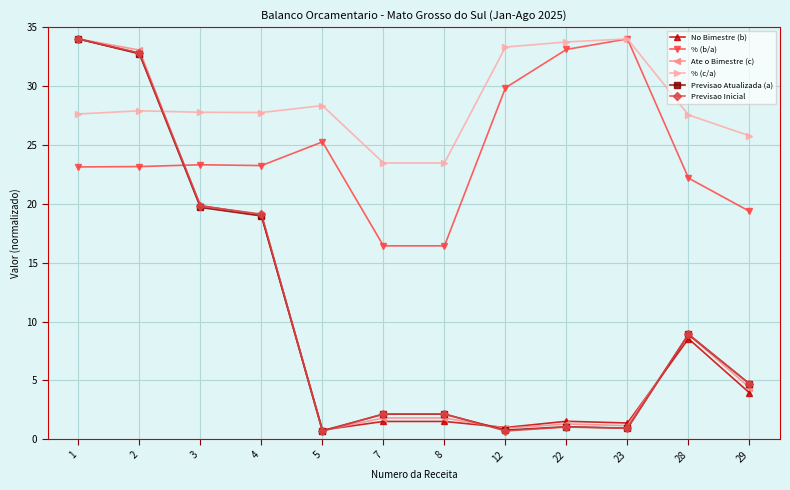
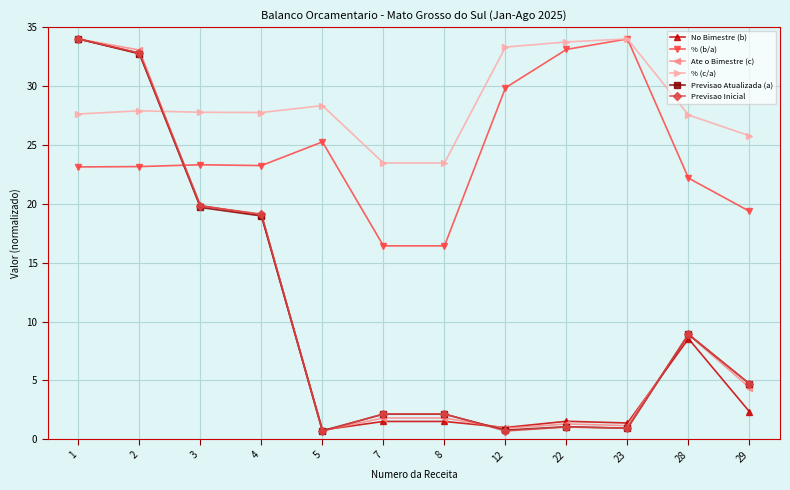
  {
    "No Bimestre (b)": {
      "7": 1.5,
      "8": 1.5,
      "22": 1.5,
      "23": 1.4,
      "28": 8.5,
-     "29": 3.9
+     "29": 2.3
    }
  }
